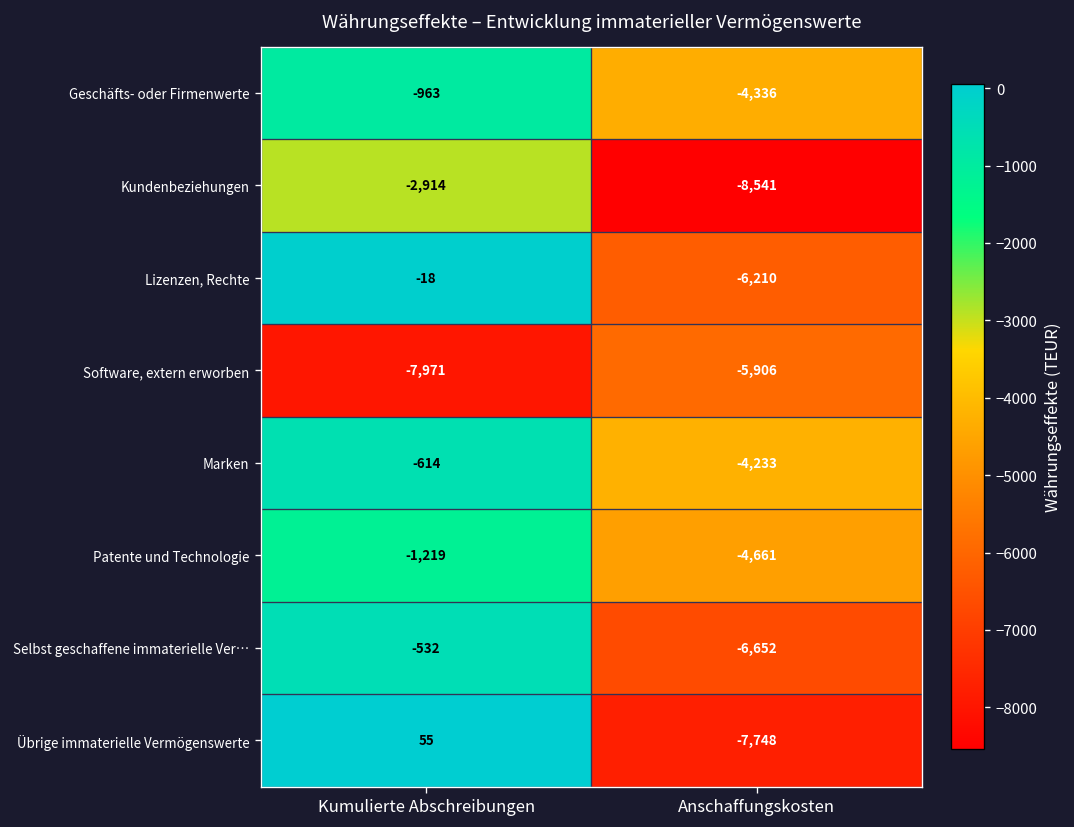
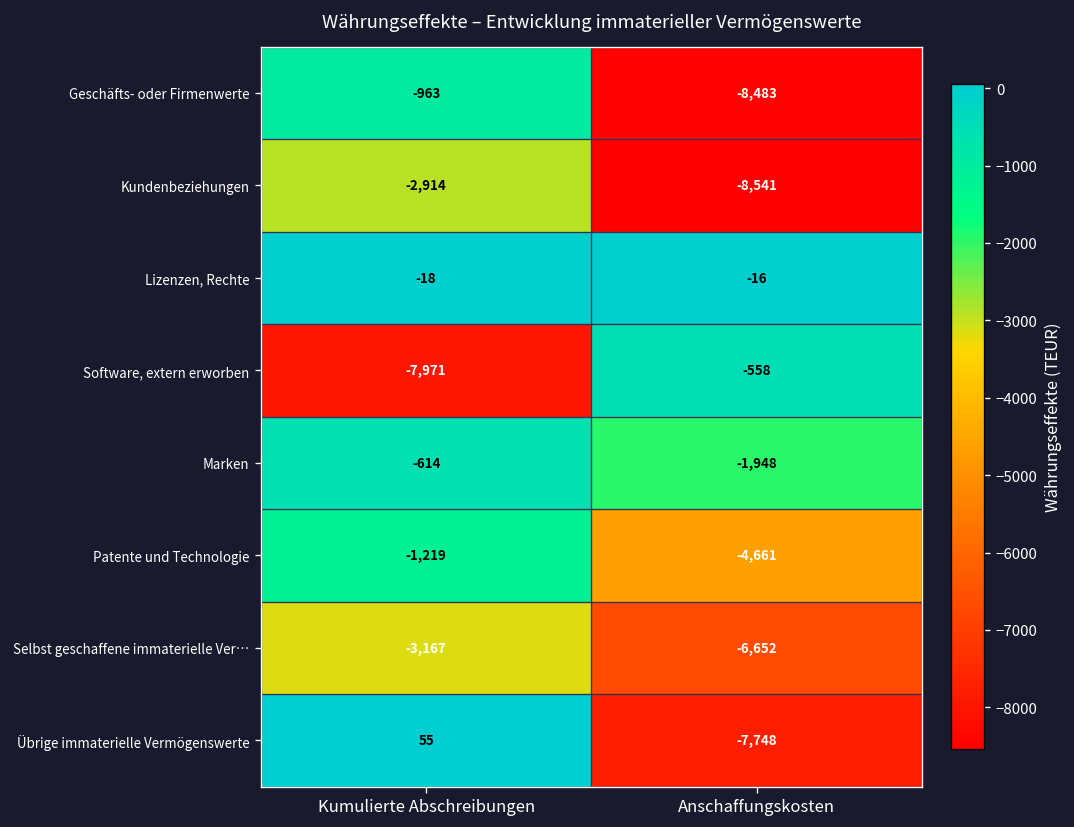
  {
    "Geschäfts- oder Firmenwerte": {
      "Kumulierte Abschreibungen": "-963",
-     "Anschaffungskosten": "-4,336"
+     "Anschaffungskosten": "-8,483"
    },
    "Kundenbeziehungen": {
      "Kumulierte Abschreibungen": "-2,914",
      "Anschaffungskosten": "-8,541"
    },
    "Lizenzen, Rechte": {
      "Kumulierte Abschreibungen": "-18",
-     "Anschaffungskosten": "-6,210"
+     "Anschaffungskosten": "-16"
    },
    "Software, extern erworben": {
      "Kumulierte Abschreibungen": "-7,971",
-     "Anschaffungskosten": "-5,906"
+     "Anschaffungskosten": "-558"
    },
    "Marken": {
      "Kumulierte Abschreibungen": "-614",
-     "Anschaffungskosten": "-4,233"
+     "Anschaffungskosten": "-1,948"
    },
    "Patente und Technologie": {
      "Kumulierte Abschreibungen": "-1,219",
      "Anschaffungskosten": "-4,661"
    },
    "Selbst geschaffene immaterielle Ver…": {
-     "Kumulierte Abschreibungen": "-532",
+     "Kumulierte Abschreibungen": "-3,167",
      "Anschaffungskosten": "-6,652"
    },
    "Übrige immaterielle Vermögenswerte": {
      "Kumulierte Abschreibungen": "55",
      "Anschaffungskosten": "-7,748"
    }
  }
